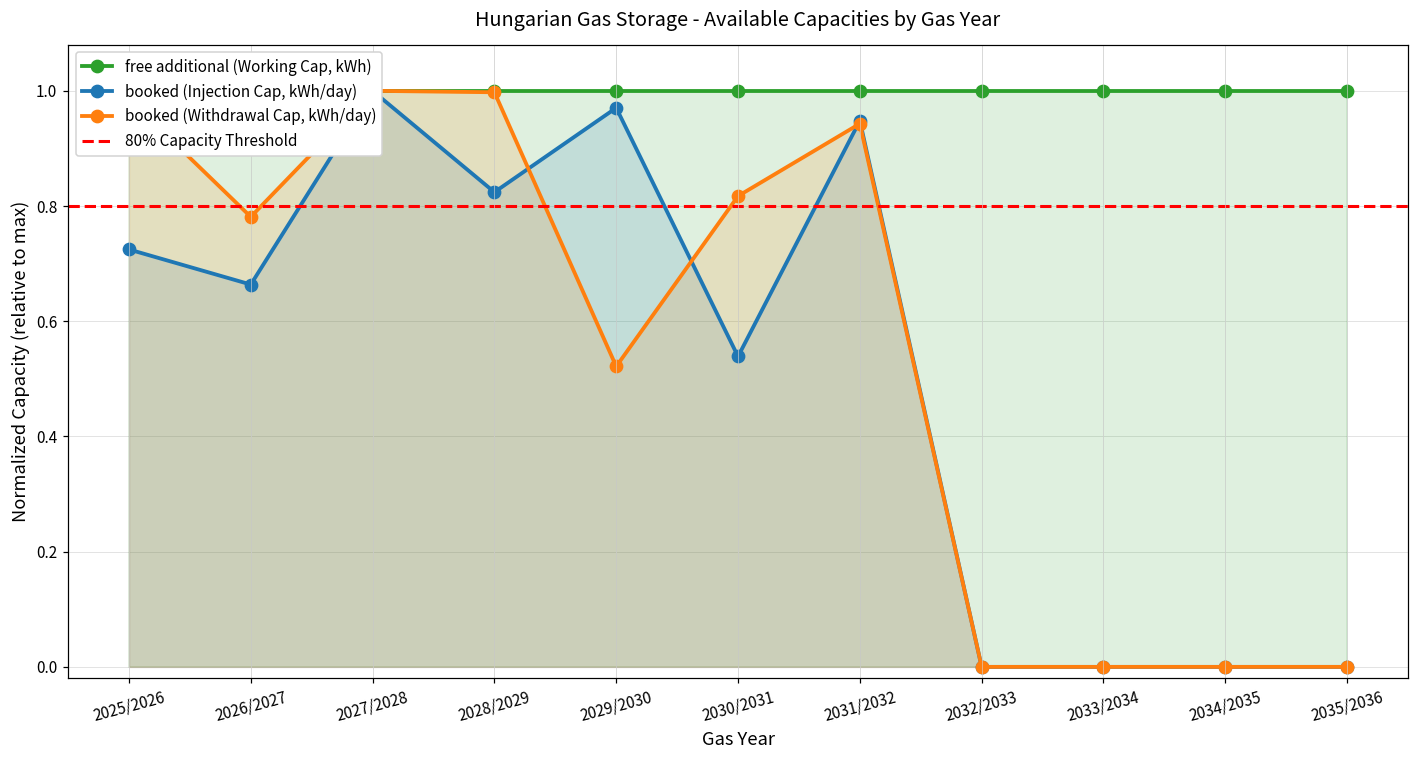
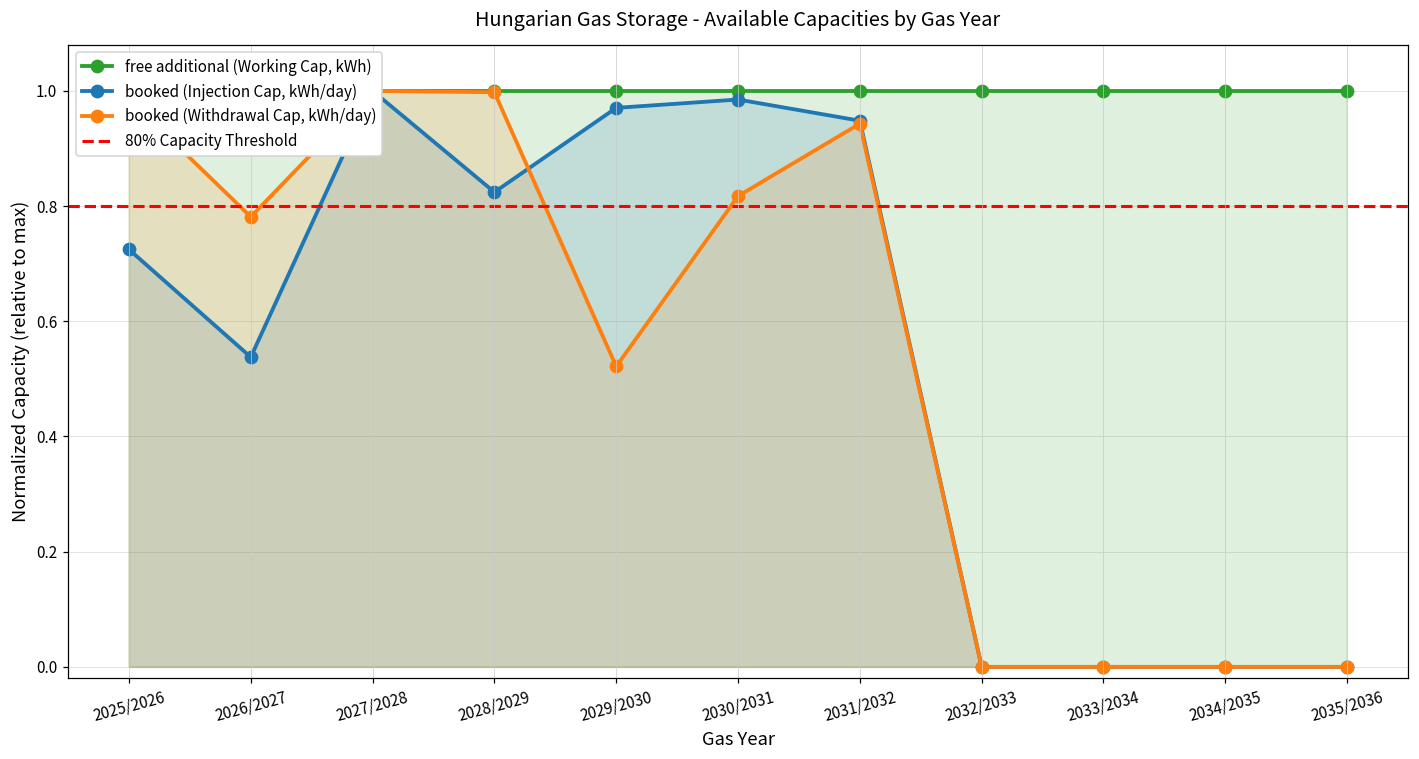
  {
    "free additional (Working Cap, kWh)": {
      "2029/2030": 1.00,
      "2030/2031": 1.00,
      "2031/2032": 1.00,
      "2032/2033": 1.00,
      "2033/2034": 1.00,
      "2034/2035": 1.00,
      "2035/2036": 1.00
    },
    "booked (Injection Cap, kWh/day)": {
      "2025/2026": 0.72,
-     "2026/2027": 0.66,
+     "2026/2027": 0.54,
      "2028/2029": 0.82,
      "2029/2030": 0.97,
-     "2030/2031": 0.54,
+     "2030/2031": 0.98,
      "2031/2032": 0.95
    },
    "booked (Withdrawal Cap, kWh/day)": {
      "2026/2027": 0.78,
      "2029/2030": 0.52,
      "2030/2031": 0.82,
      "2031/2032": 0.94
    }
  }
